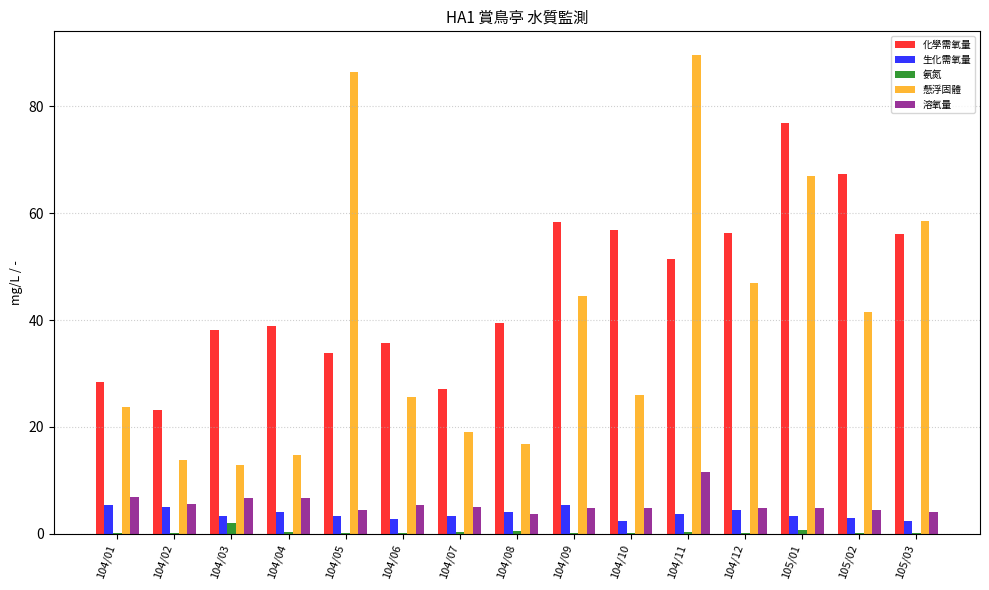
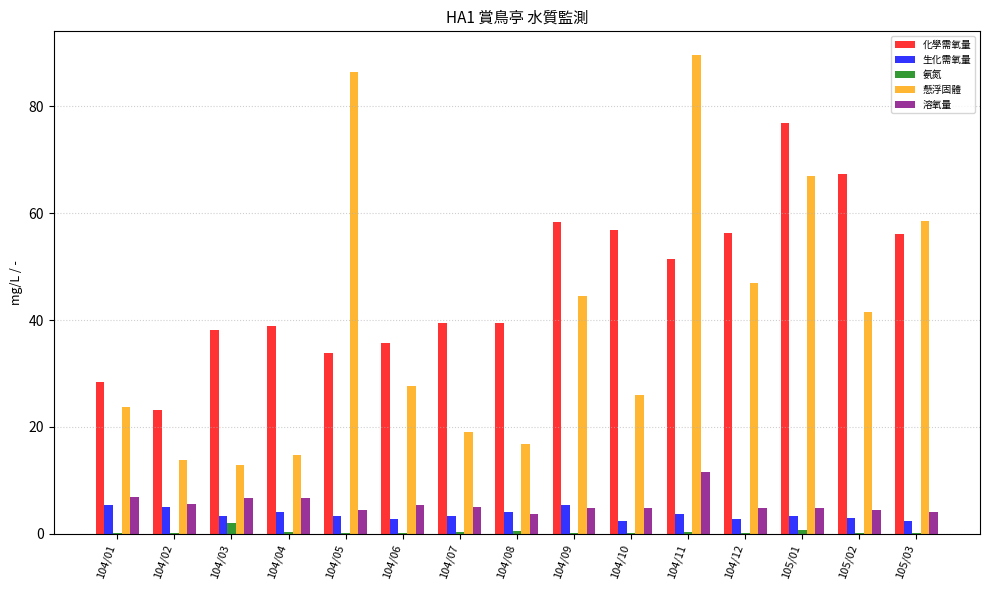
  {
    "化學需氧量": {
      "104/01": 28,
      "104/02": 23,
      "104/03": 38,
      "104/04": 39,
      "104/05": 34,
      "104/06": 36,
-     "104/07": 27,
+     "104/07": 39,
      "104/08": 39,
      "104/09": 58,
      "104/10": 57,
      "104/11": 51,
      "104/12": 56,
      "105/01": 77,
      "105/02": 67,
      "105/03": 56
    },
    "生化需氧量": {
      "104/01": 5,
      "104/02": 5,
      "104/03": 3,
      "104/04": 4,
      "104/05": 3,
      "104/06": 3,
      "104/07": 3,
      "104/08": 4,
      "104/09": 5,
      "104/10": 2,
      "104/11": 4,
-     "104/12": 5,
+     "104/12": 3,
      "105/01": 3,
      "105/02": 3,
      "105/03": 2
    },
    "氨氮": {
      "104/03": 2,
      "104/08": 1,
      "105/01": 1
    },
    "懸浮固體": {
      "104/01": 24,
      "104/02": 14,
      "104/03": 13,
      "104/04": 15,
      "104/05": 86,
-     "104/06": 26,
+     "104/06": 28,
      "104/07": 19,
      "104/08": 17,
      "104/09": 45,
      "104/10": 26,
      "104/11": 90,
      "104/12": 47,
      "105/01": 67,
      "105/02": 42,
      "105/03": 59
    },
    "溶氧量": {
      "104/01": 7,
      "104/02": 6,
      "104/03": 7,
      "104/04": 7,
      "104/05": 5,
      "104/06": 5,
      "104/07": 5,
      "104/08": 4,
      "104/09": 5,
      "104/10": 5,
      "104/11": 12,
      "104/12": 5,
      "105/01": 5,
      "105/02": 5,
      "105/03": 4
    }
  }
